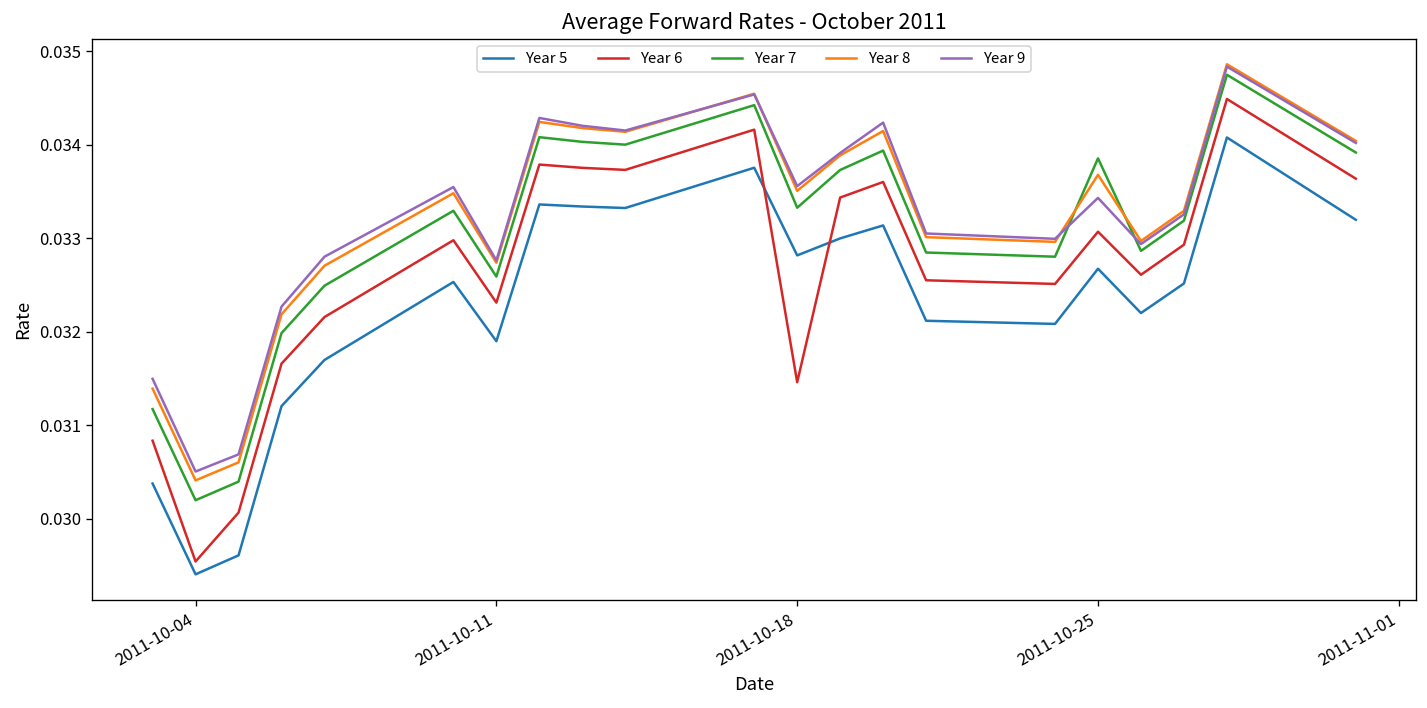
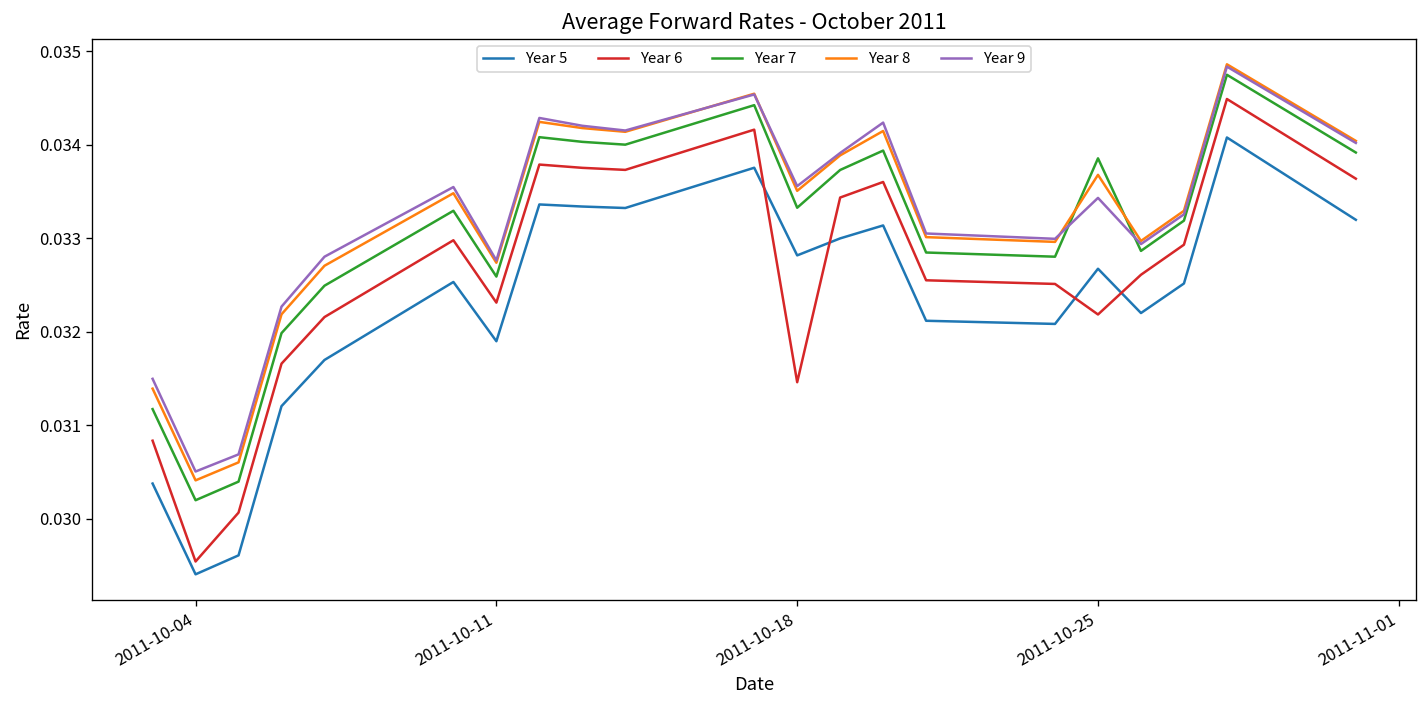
  {
    "Year 5": {
      "2011-10-04": 0.0294,
      "2011-10-11": 0.0319,
      "2011-10-18": 0.0328,
      "2011-10-25": 0.0327
    },
    "Year 6": {
      "2011-10-04": 0.0295,
      "2011-10-11": 0.0323,
      "2011-10-18": 0.0315,
-     "2011-10-25": 0.0331
+     "2011-10-25": 0.0322
    },
    "Year 7": {
      "2011-10-04": 0.0302,
      "2011-10-11": 0.0326,
      "2011-10-18": 0.0333,
      "2011-10-25": 0.0339
    },
    "Year 8": {
      "2011-10-04": 0.0304,
      "2011-10-18": 0.0335,
      "2011-10-25": 0.0337
    },
    "Year 9": {
      "2011-10-04": 0.0305,
      "2011-10-18": 0.0336,
      "2011-10-25": 0.0334
    }
  }
